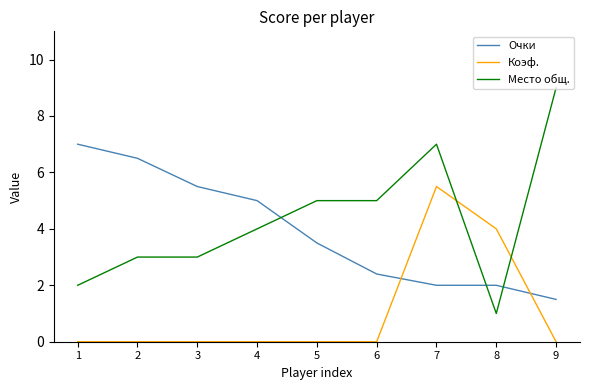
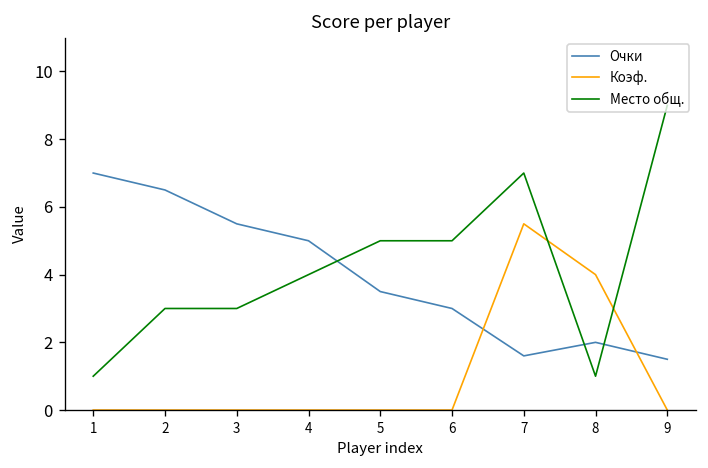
  {
    "Очки": {
      "1": 7.0,
      "2": 6.5,
      "3": 5.5,
      "4": 5.0,
      "5": 3.5,
-     "6": 2.4,
-     "7": 2.0,
+     "6": 3.0,
+     "7": 1.6,
      "8": 2.0,
      "9": 1.5
    },
    "Коэф.": {
      "1": 0.0,
      "2": 0.0,
      "3": 0.0,
      "4": 0.0,
      "5": 0.0,
      "6": 0.0,
      "7": 5.5,
      "8": 4.0,
      "9": 0.0
    },
    "Место общ.": {
-     "1": 2,
+     "1": 1,
      "2": 3,
      "3": 3,
      "4": 4,
      "5": 5,
      "6": 5,
      "7": 7,
      "8": 1
    }
  }
